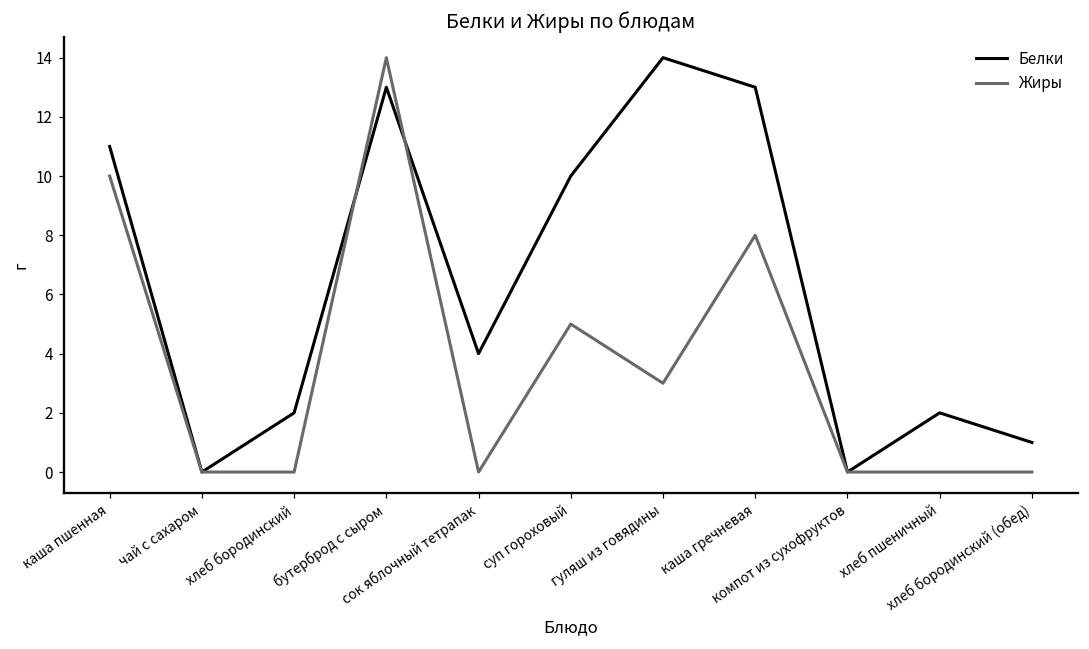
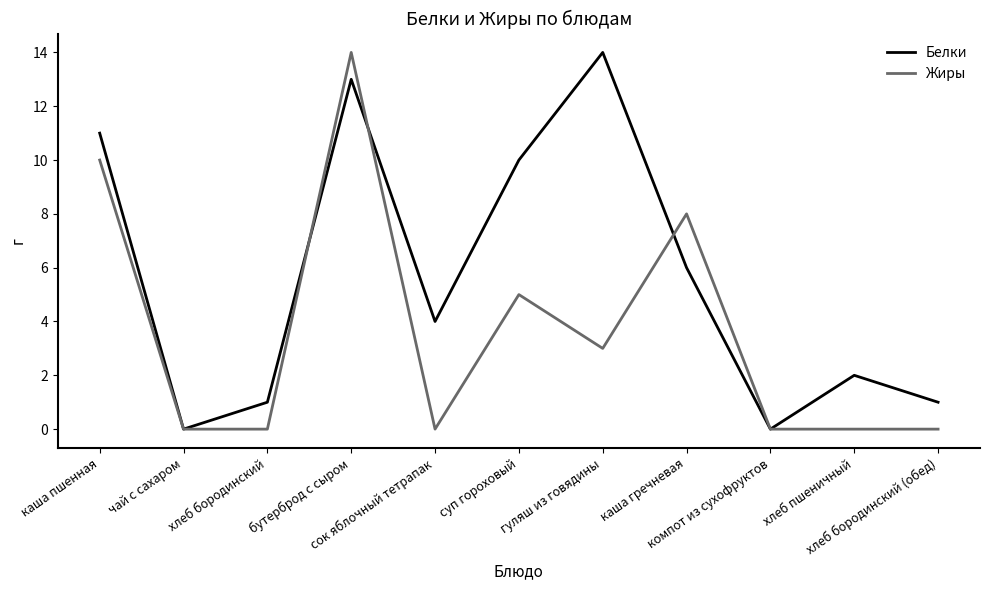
  {
    "Белки": {
      "каша пшенная": 11,
-     "хлеб бородинский": 2,
+     "хлеб бородинский": 1,
      "бутерброд с сыром": 13,
      "сок яблочный тетрапак": 4,
      "суп гороховый": 10,
      "гуляш из говядины": 14,
-     "каша гречневая": 13,
+     "каша гречневая": 6,
      "хлеб пшеничный": 2,
      "хлеб бородинский (обед)": 1
    },
    "Жиры": {
      "каша пшенная": 10,
      "хлеб бородинский": 0,
      "бутерброд с сыром": 14,
      "сок яблочный тетрапак": 0,
      "суп гороховый": 5,
      "гуляш из говядины": 3,
      "каша гречневая": 8,
      "хлеб пшеничный": 0,
      "хлеб бородинский (обед)": 0
    }
  }
